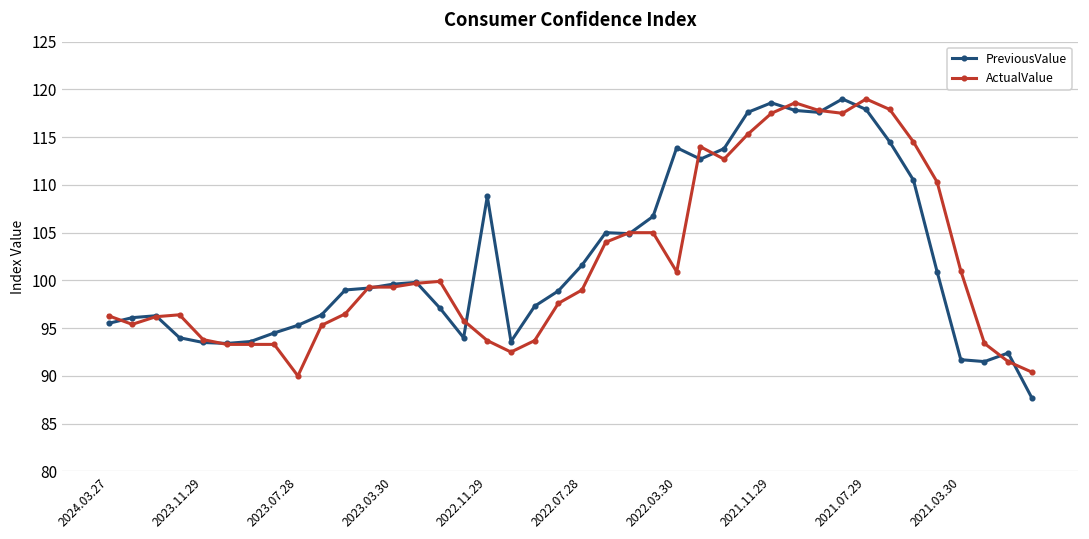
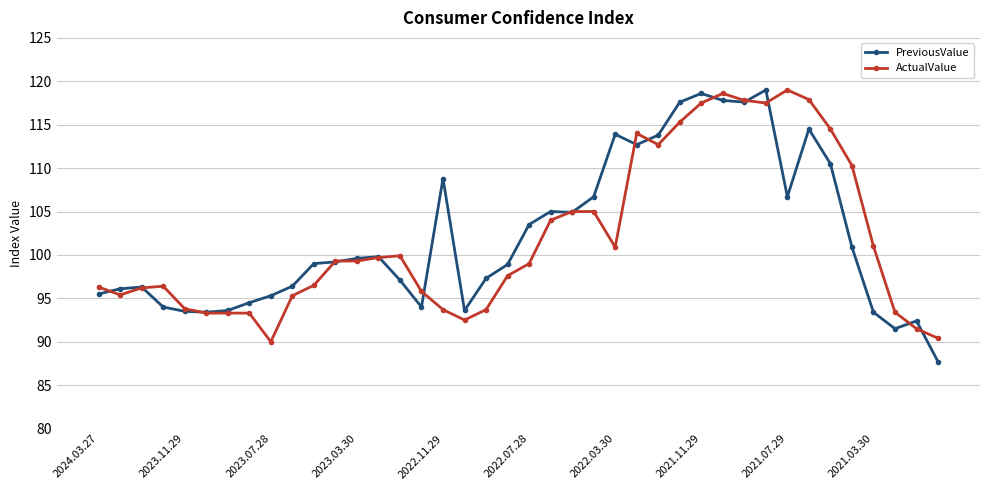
  {
    "PreviousValue": {
      "2024.03.27": 96,
      "2023.11.29": 94,
      "2023.07.28": 95,
      "2023.03.30": 100,
      "2022.11.29": 109,
-     "2022.07.28": 102,
+     "2022.07.28": 104,
      "2022.03.30": 114,
      "2021.11.29": 119,
-     "2021.07.29": 118,
-     "2021.03.30": 92
+     "2021.07.29": 107,
+     "2021.03.30": 93
    },
    "ActualValue": {
      "2024.03.27": 96,
      "2023.11.29": 94,
      "2023.07.28": 90,
      "2023.03.30": 99,
      "2022.11.29": 94,
      "2022.07.28": 99,
      "2022.03.30": 101,
      "2021.11.29": 118,
      "2021.07.29": 119,
      "2021.03.30": 101
    }
  }
